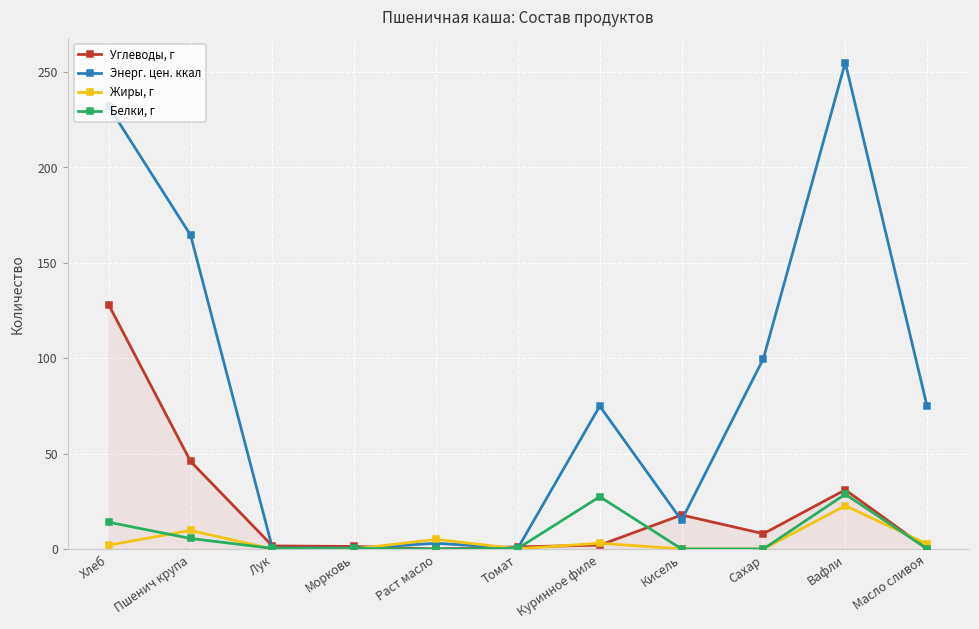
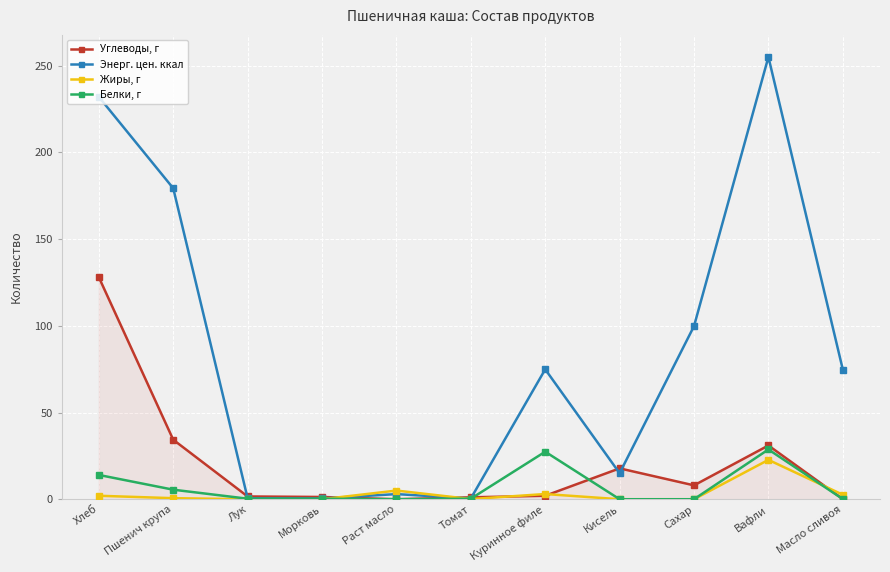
  {
    "Углеводы, г": {
      "Хлеб": 128,
-     "Пшенич крупа": 46,
+     "Пшенич крупа": 34,
      "Кисель": 18,
      "Сахар": 8,
      "Вафли": 31
    },
    "Энерг. цен. ккал": {
-     "Пшенич крупа": 165,
+     "Пшенич крупа": 179,
      "Раст масло": 3,
      "Куринное филе": 75,
      "Кисель": 15,
      "Сахар": 100,
      "Вафли": 255,
      "Масло сливоя": 75
    },
    "Жиры, г": {
      "Хлеб": 2,
-     "Пшенич крупа": 10,
+     "Пшенич крупа": 1,
      "Раст масло": 5,
      "Вафли": 23,
      "Масло сливоя": 3
    },
    "Белки, г": {
      "Хлеб": 14,
      "Пшенич крупа": 6,
      "Куринное филе": 27,
      "Вафли": 29
    }
  }
